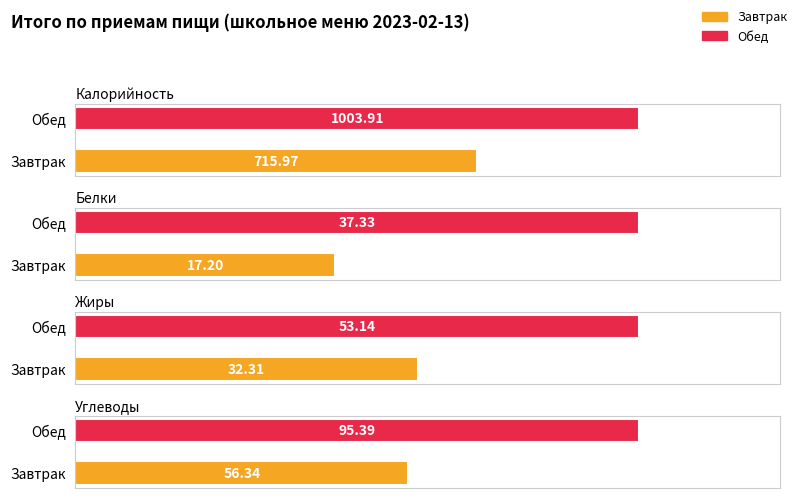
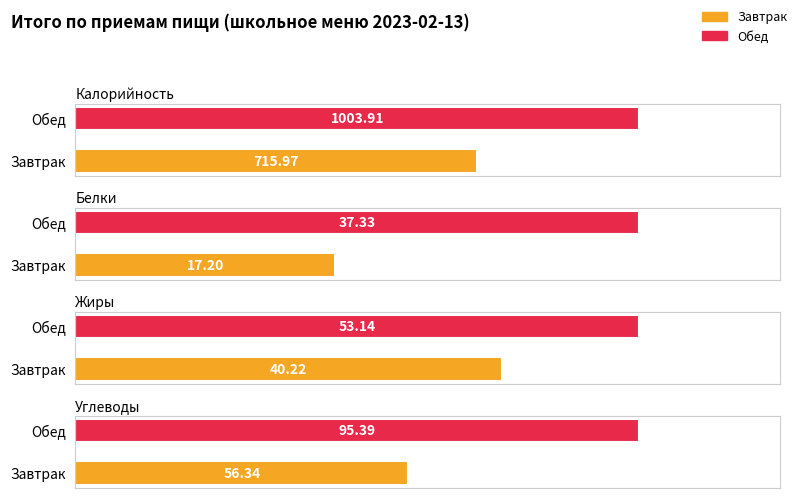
  {
    "Калорийность": {
      "Обед": 1003.91,
      "Завтрак": 715.97
    },
    "Белки": {
      "Обед": 37.33,
      "Завтрак": 17.20
    },
    "Жиры": {
      "Обед": 53.14,
-     "Завтрак": 32.31
+     "Завтрак": 40.22
    },
    "Углеводы": {
      "Обед": 95.39,
      "Завтрак": 56.34
    }
  }
